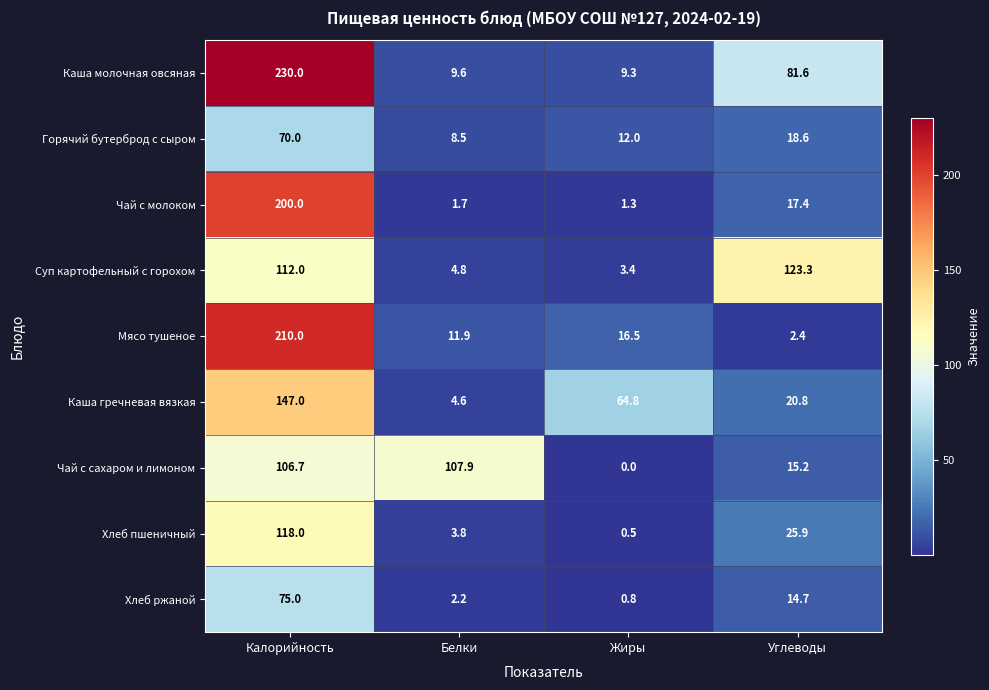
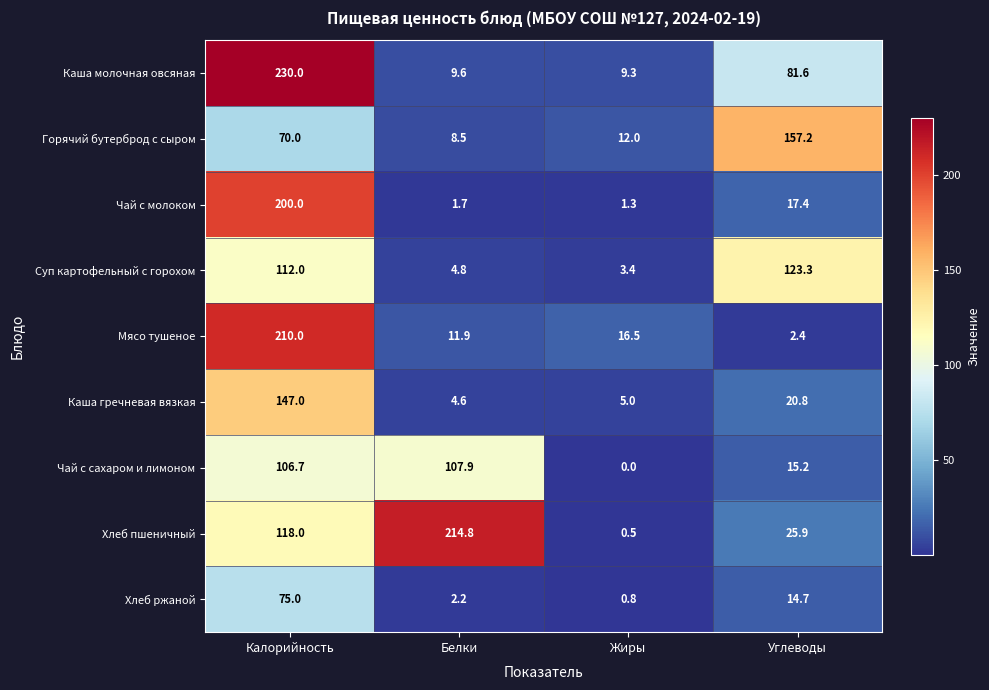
  {
    "Каша молочная овсяная": {
      "Калорийность": 230.0,
      "Белки": 9.6,
      "Жиры": 9.3,
      "Углеводы": 81.6
    },
    "Горячий бутерброд с сыром": {
      "Калорийность": 70.0,
      "Белки": 8.5,
      "Жиры": 12.0,
-     "Углеводы": 18.6
+     "Углеводы": 157.2
    },
    "Чай с молоком": {
      "Калорийность": 200.0,
      "Белки": 1.7,
      "Жиры": 1.3,
      "Углеводы": 17.4
    },
    "Суп картофельный с горохом": {
      "Калорийность": 112.0,
      "Белки": 4.8,
      "Жиры": 3.4,
      "Углеводы": 123.3
    },
    "Мясо тушеное": {
      "Калорийность": 210.0,
      "Белки": 11.9,
      "Жиры": 16.5,
      "Углеводы": 2.4
    },
    "Каша гречневая вязкая": {
      "Калорийность": 147.0,
      "Белки": 4.6,
-     "Жиры": 64.8,
+     "Жиры": 5.0,
      "Углеводы": 20.8
    },
    "Чай с сахаром и лимоном": {
      "Калорийность": 106.7,
      "Белки": 107.9,
      "Жиры": 0.0,
      "Углеводы": 15.2
    },
    "Хлеб пшеничный": {
      "Калорийность": 118.0,
-     "Белки": 3.8,
+     "Белки": 214.8,
      "Жиры": 0.5,
      "Углеводы": 25.9
    },
    "Хлеб ржаной": {
      "Калорийность": 75.0,
      "Белки": 2.2,
      "Жиры": 0.8,
      "Углеводы": 14.7
    }
  }
